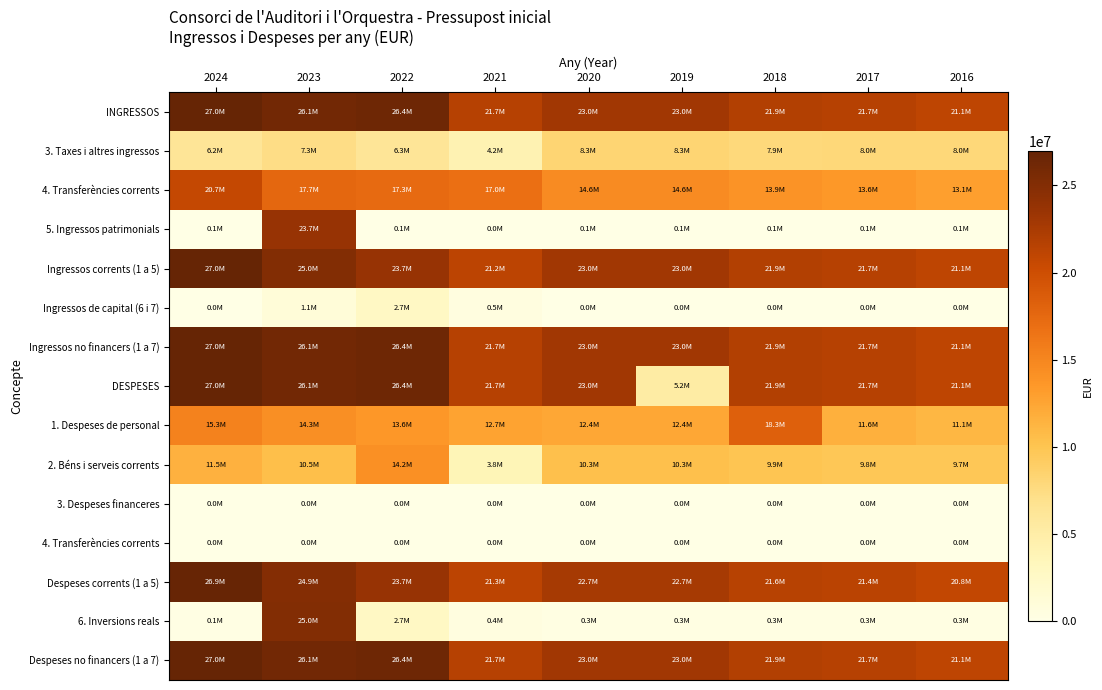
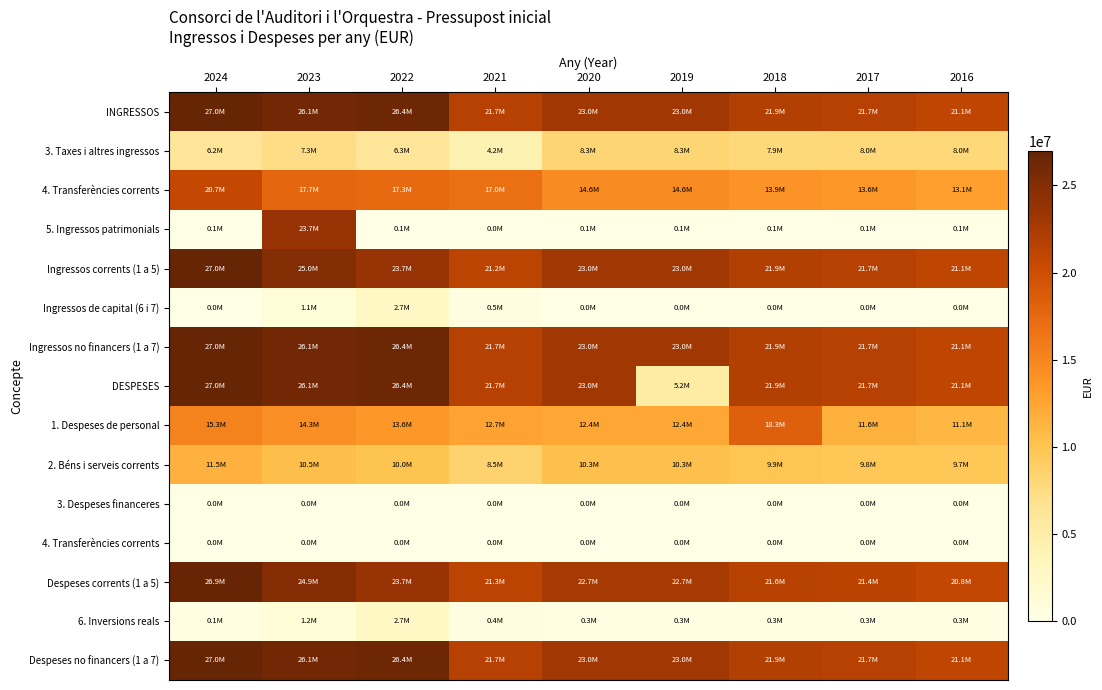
  {
    "INGRESSOS": {
      "2024": "27.0M",
      "2023": "26.1M",
      "2022": "26.4M",
      "2021": "21.7M",
      "2020": "23.0M",
      "2019": "23.0M",
      "2018": "21.9M",
      "2017": "21.7M",
      "2016": "21.1M"
    },
    "3. Taxes i altres ingressos": {
      "2024": "6.2M",
      "2023": "7.3M",
      "2022": "6.3M",
      "2021": "4.2M",
      "2020": "8.3M",
      "2019": "8.3M",
      "2018": "7.9M",
      "2017": "8.0M",
      "2016": "8.0M"
    },
    "5. Ingressos patrimonials": {
      "2024": "0.1M",
      "2023": "23.7M",
      "2022": "0.1M",
      "2021": "0.0M",
      "2020": "0.1M",
      "2019": "0.1M",
      "2018": "0.1M",
      "2017": "0.1M",
      "2016": "0.1M"
    },
    "Ingressos corrents (1 a 5)": {
      "2024": "27.0M",
      "2023": "25.0M",
      "2022": "23.7M",
      "2021": "21.2M",
      "2020": "23.0M",
      "2019": "23.0M",
      "2018": "21.9M",
      "2017": "21.7M",
      "2016": "21.1M"
    },
    "Ingressos de capital (6 i 7)": {
      "2024": "0.0M",
      "2023": "1.1M",
      "2022": "2.7M",
      "2021": "0.5M",
      "2020": "0.0M",
      "2019": "0.0M",
      "2018": "0.0M",
      "2017": "0.0M",
      "2016": "0.0M"
    },
    "Ingressos no financers (1 a 7)": {
      "2024": "27.0M",
      "2023": "26.1M",
      "2022": "26.4M",
      "2021": "21.7M",
      "2020": "23.0M",
      "2019": "23.0M",
      "2018": "21.9M",
      "2017": "21.7M",
      "2016": "21.1M"
    },
    "DESPESES": {
      "2024": "27.0M",
      "2023": "26.1M",
      "2022": "26.4M",
      "2021": "21.7M",
      "2020": "23.0M",
      "2019": "5.2M",
      "2018": "21.9M",
      "2017": "21.7M",
      "2016": "21.1M"
    },
    "1. Despeses de personal": {
      "2024": "15.3M",
      "2023": "14.3M",
      "2022": "13.6M",
      "2021": "12.7M",
      "2020": "12.4M",
      "2019": "12.4M",
      "2018": "18.3M",
      "2017": "11.6M",
      "2016": "11.1M"
    },
    "2. Béns i serveis corrents": {
      "2024": "11.5M",
      "2023": "10.5M",
-     "2022": "14.2M",
-     "2021": "3.8M",
+     "2022": "10.0M",
+     "2021": "8.5M",
      "2020": "10.3M",
      "2019": "10.3M",
      "2018": "9.9M",
      "2017": "9.8M",
      "2016": "9.7M"
    },
    "3. Despeses financeres": {
      "2024": "0.0M",
      "2023": "0.0M",
      "2022": "0.0M",
      "2021": "0.0M",
      "2020": "0.0M",
      "2019": "0.0M",
      "2018": "0.0M",
      "2017": "0.0M",
      "2016": "0.0M"
    },
    "Despeses corrents (1 a 5)": {
      "2024": "26.9M",
      "2023": "24.9M",
      "2022": "23.7M",
      "2021": "21.3M",
      "2020": "22.7M",
      "2019": "22.7M",
      "2018": "21.6M",
      "2017": "21.4M",
      "2016": "20.8M"
    },
    "6. Inversions reals": {
      "2024": "0.1M",
-     "2023": "25.0M",
+     "2023": "1.2M",
      "2022": "2.7M",
      "2021": "0.4M",
      "2020": "0.3M",
      "2019": "0.3M",
      "2018": "0.3M",
      "2017": "0.3M",
      "2016": "0.3M"
    },
    "Despeses no financers (1 a 7)": {
      "2024": "27.0M",
      "2023": "26.1M",
      "2022": "26.4M",
      "2021": "21.7M",
      "2020": "23.0M",
      "2019": "23.0M",
      "2018": "21.9M",
      "2017": "21.7M",
      "2016": "21.1M"
    }
  }
